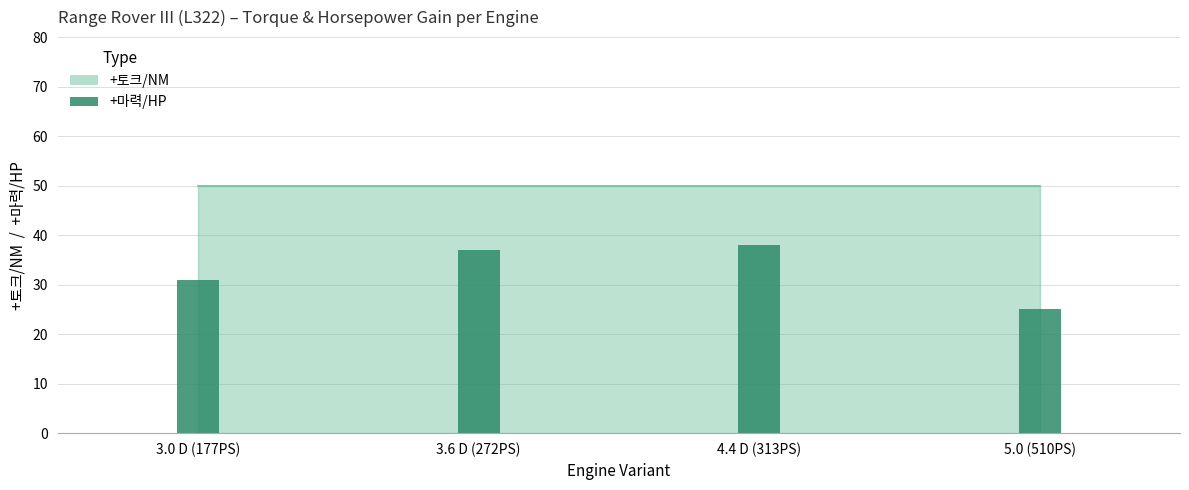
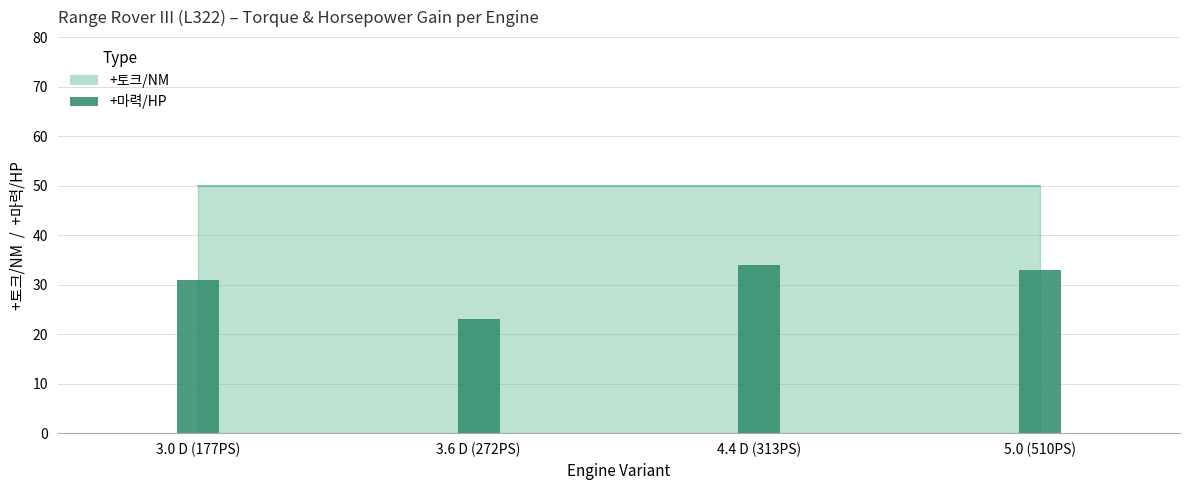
  {
    "+토크/NM": {
      "3.0 D (177PS)": 50,
      "3.6 D (272PS)": 50,
      "4.4 D (313PS)": 50,
      "5.0 (510PS)": 50
    },
    "+마력/HP": {
      "3.0 D (177PS)": 31,
-     "3.6 D (272PS)": 37,
-     "4.4 D (313PS)": 38,
-     "5.0 (510PS)": 25
+     "3.6 D (272PS)": 23,
+     "4.4 D (313PS)": 34,
+     "5.0 (510PS)": 33
    }
  }
